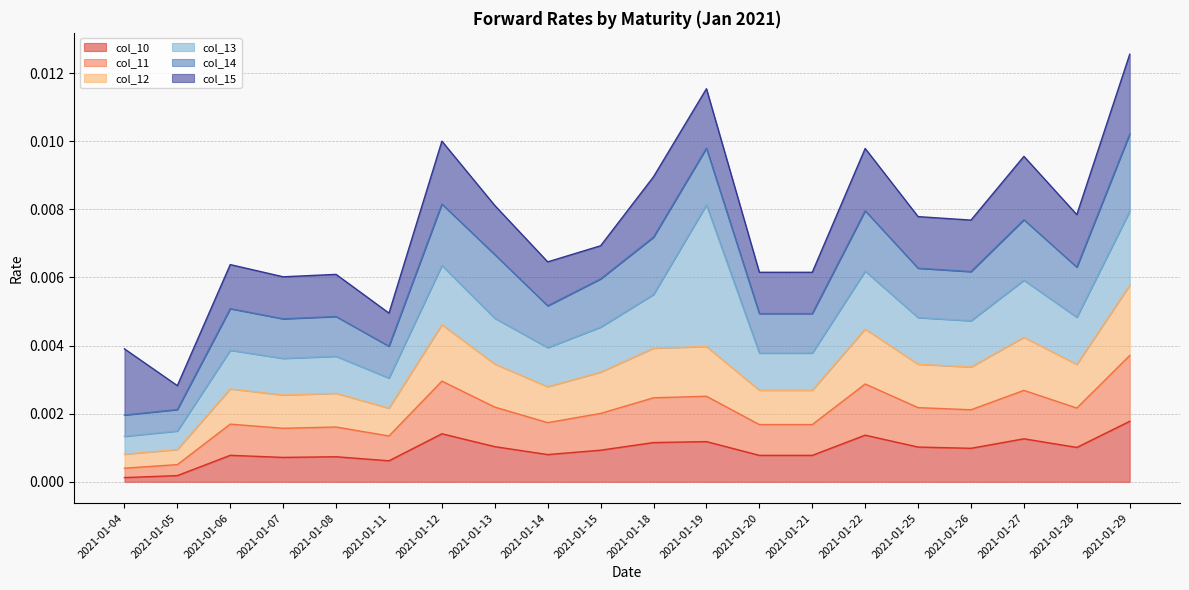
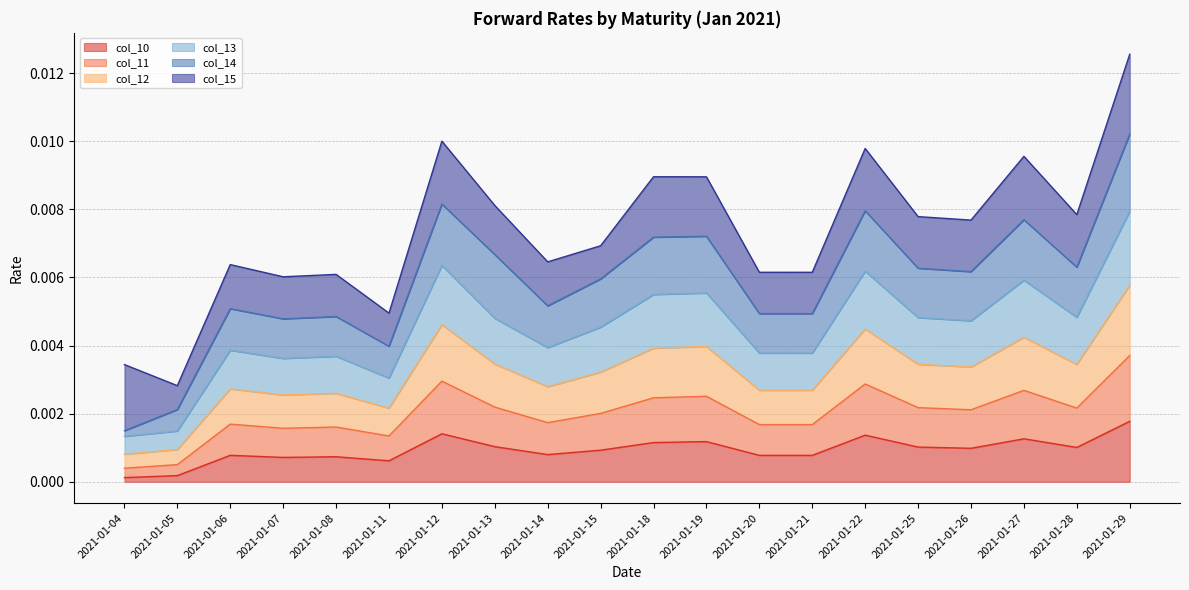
  {
    "col_10": {
      "2021-01-04": 0.0001,
      "2021-01-05": 0.0002,
      "2021-01-06": 0.0008,
      "2021-01-07": 0.0007,
      "2021-01-08": 0.0007,
      "2021-01-11": 0.0006,
      "2021-01-12": 0.0014,
      "2021-01-13": 0.0010,
      "2021-01-14": 0.0008,
      "2021-01-15": 0.0009,
      "2021-01-18": 0.0012,
      "2021-01-19": 0.0012,
      "2021-01-20": 0.0008,
      "2021-01-21": 0.0008,
      "2021-01-22": 0.0014,
      "2021-01-25": 0.0010,
      "2021-01-26": 0.0010,
      "2021-01-27": 0.0013,
      "2021-01-28": 0.0010,
      "2021-01-29": 0.0018
    },
    "col_13": {
      "2021-01-04": 0.0005,
      "2021-01-05": 0.0005,
      "2021-01-06": 0.0011,
      "2021-01-07": 0.0011,
      "2021-01-08": 0.0011,
      "2021-01-11": 0.0009,
      "2021-01-12": 0.0017,
      "2021-01-13": 0.0013,
      "2021-01-14": 0.0011,
      "2021-01-15": 0.0013,
      "2021-01-18": 0.0016,
-     "2021-01-19": 0.0042,
+     "2021-01-19": 0.0016,
      "2021-01-20": 0.0011,
      "2021-01-21": 0.0011,
      "2021-01-22": 0.0017,
      "2021-01-25": 0.0014,
      "2021-01-26": 0.0014,
      "2021-01-27": 0.0017,
      "2021-01-28": 0.0014,
      "2021-01-29": 0.0022
    },
    "col_14": {
-     "2021-01-04": 0.0006,
+     "2021-01-04": 0.0002,
      "2021-01-05": 0.0006,
      "2021-01-06": 0.0012,
      "2021-01-07": 0.0012,
      "2021-01-08": 0.0012,
      "2021-01-11": 0.0009,
      "2021-01-12": 0.0018,
      "2021-01-13": 0.0019,
      "2021-01-14": 0.0012,
      "2021-01-15": 0.0014,
      "2021-01-18": 0.0017,
      "2021-01-19": 0.0017,
      "2021-01-20": 0.0012,
      "2021-01-21": 0.0012,
      "2021-01-22": 0.0018,
      "2021-01-25": 0.0014,
      "2021-01-26": 0.0014,
      "2021-01-27": 0.0018,
      "2021-01-28": 0.0015,
      "2021-01-29": 0.0023
    },
    "col_15": {
      "2021-01-04": 0.0019,
      "2021-01-05": 0.0007,
      "2021-01-06": 0.0013,
      "2021-01-07": 0.0012,
      "2021-01-08": 0.0012,
      "2021-01-11": 0.0010,
      "2021-01-12": 0.0018,
      "2021-01-13": 0.0014,
      "2021-01-14": 0.0013,
      "2021-01-15": 0.0010,
      "2021-01-18": 0.0018,
      "2021-01-19": 0.0017,
      "2021-01-20": 0.0012,
      "2021-01-21": 0.0012,
      "2021-01-22": 0.0018,
      "2021-01-25": 0.0015,
      "2021-01-26": 0.0015,
      "2021-01-27": 0.0019,
      "2021-01-28": 0.0015,
      "2021-01-29": 0.0023
    }
  }
